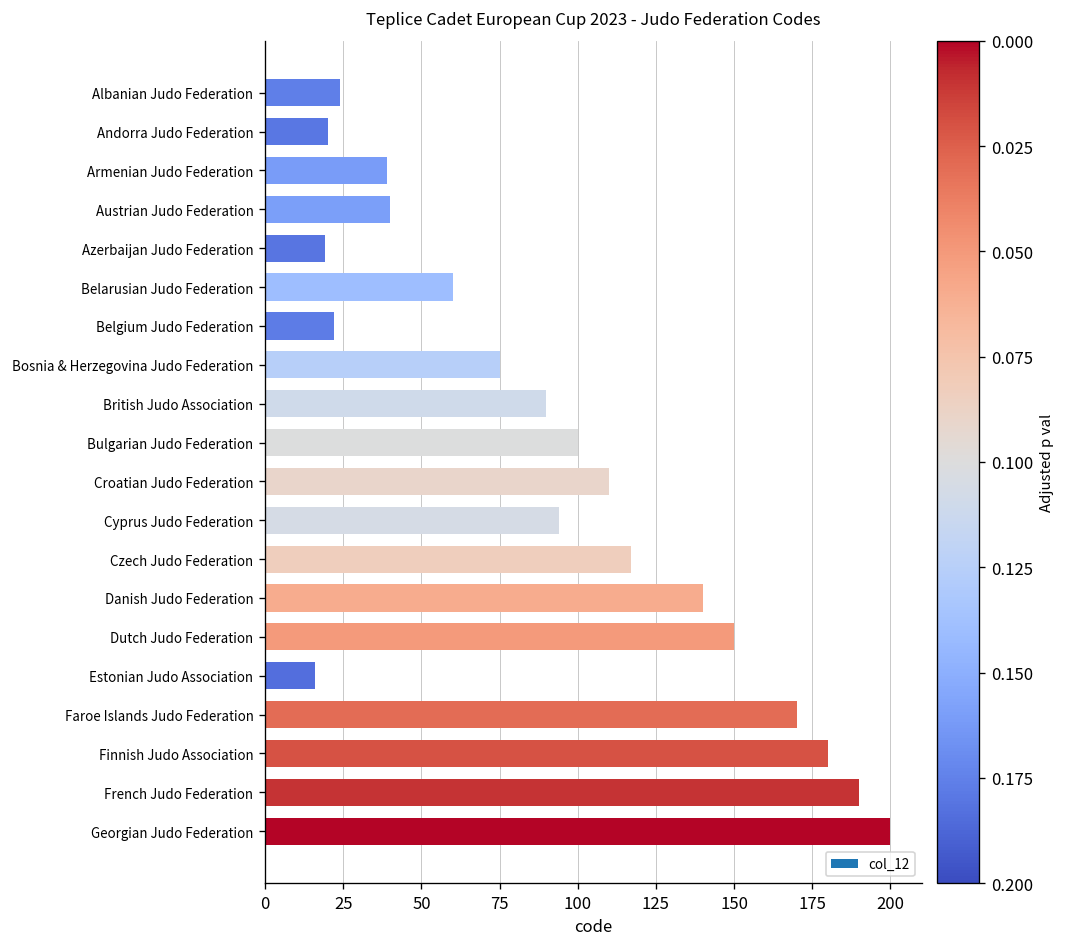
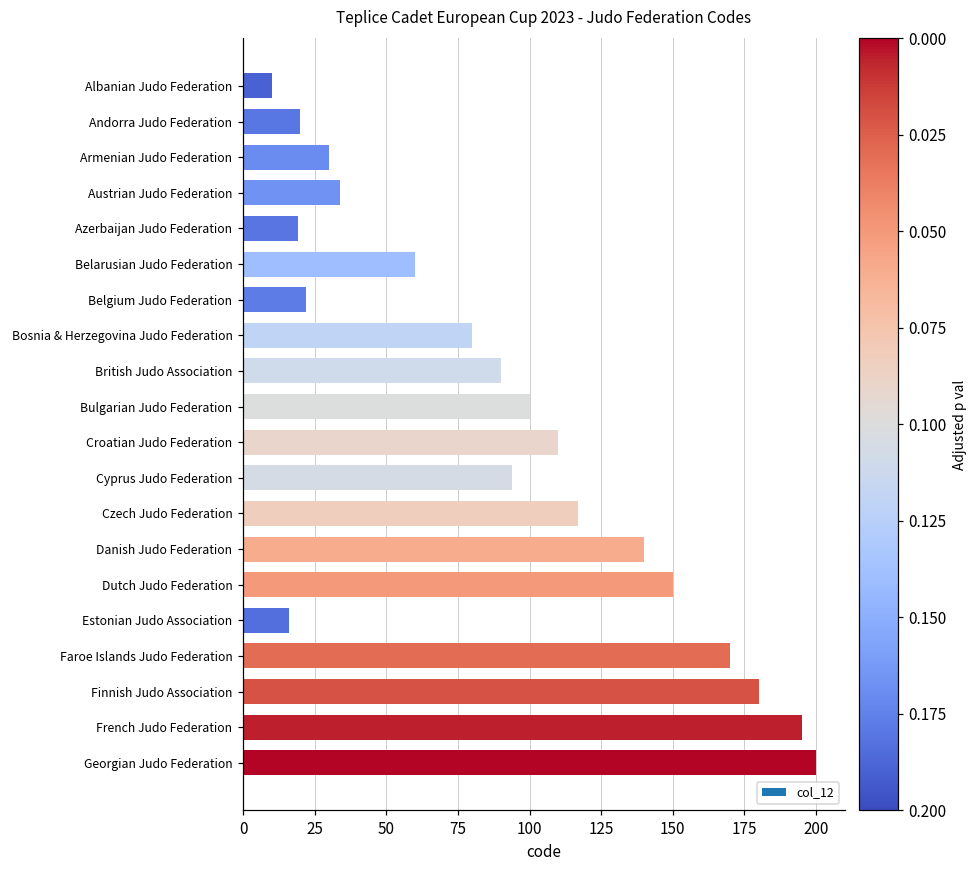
  {
-   "Albanian Judo Federation": 24,
+   "Albanian Judo Federation": 10,
    "Andorra Judo Federation": 20,
-   "Armenian Judo Federation": 39,
-   "Austrian Judo Federation": 40,
+   "Armenian Judo Federation": 30,
+   "Austrian Judo Federation": 34,
    "Azerbaijan Judo Federation": 19,
    "Belarusian Judo Federation": 60,
    "Belgium Judo Federation": 22,
-   "Bosnia & Herzegovina Judo Federation": 75,
+   "Bosnia & Herzegovina Judo Federation": 80,
    "British Judo Association": 90,
    "Bulgarian Judo Federation": 100,
    "Croatian Judo Federation": 110,
    "Cyprus Judo Federation": 94,
    "Czech Judo Federation": 117,
    "Danish Judo Federation": 140,
    "Dutch Judo Federation": 150,
    "Estonian Judo Association": 16,
    "Faroe Islands Judo Federation": 170,
    "Finnish Judo Association": 180,
-   "French Judo Federation": 190,
+   "French Judo Federation": 195,
    "Georgian Judo Federation": 200
  }
